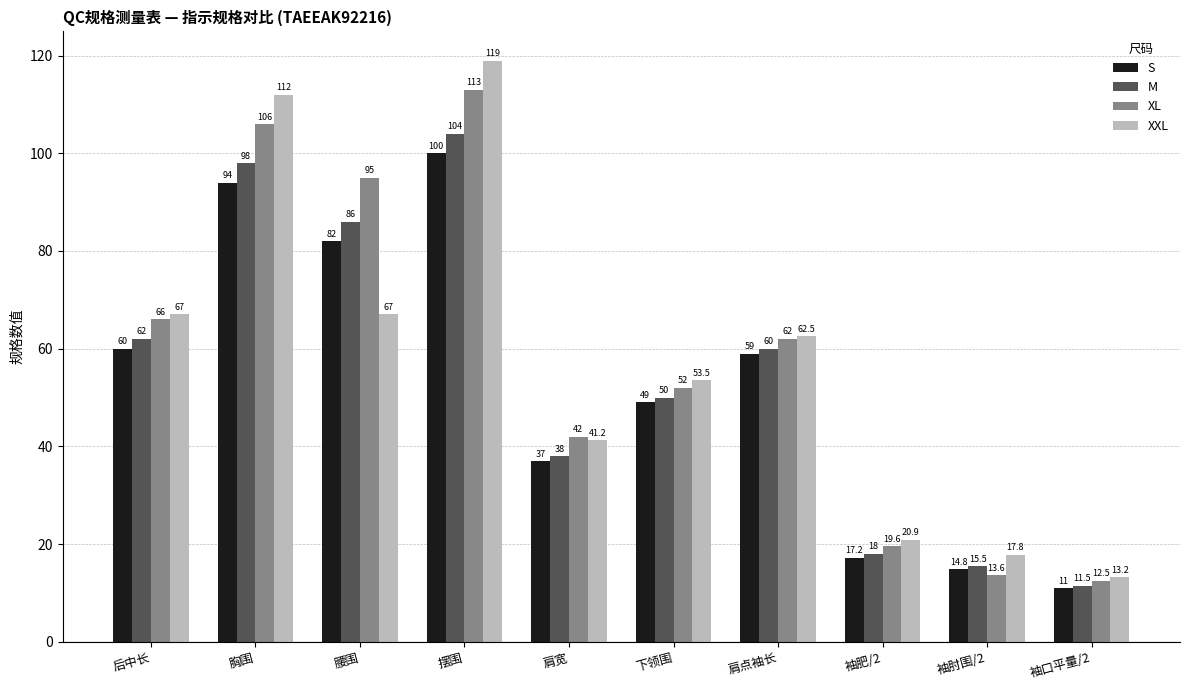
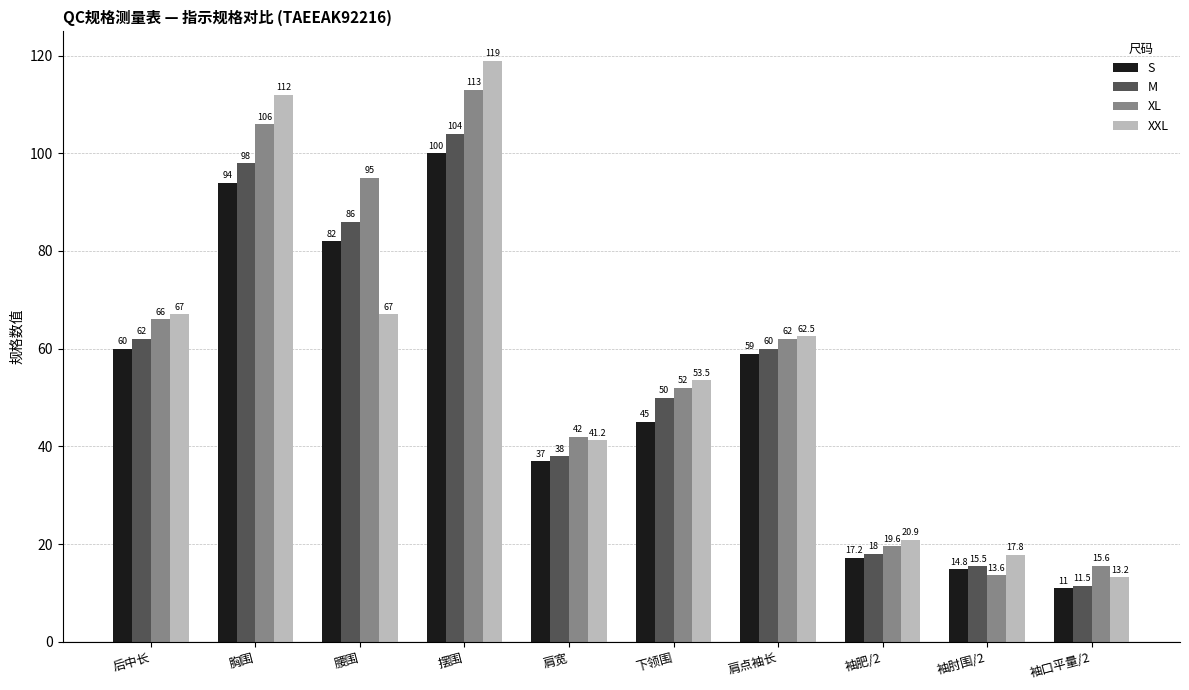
  {
    "S": {
      "后中长": 60,
      "胸围": 94,
      "腰围": 82,
      "摆围": 100,
      "肩宽": 37,
-     "下领围": 49,
+     "下领围": 45,
      "肩点袖长": 59,
      "袖肥/2": 17.2,
      "袖肘围/2": 14.8,
      "袖口平量/2": 11
    },
    "M": {
      "后中长": 62,
      "胸围": 98,
      "腰围": 86,
      "摆围": 104,
      "肩宽": 38,
      "下领围": 50,
      "肩点袖长": 60,
      "袖肥/2": 18,
      "袖肘围/2": 15.5,
      "袖口平量/2": 11.5
    },
    "XL": {
      "后中长": 66,
      "胸围": 106,
      "腰围": 95,
      "摆围": 113,
      "肩宽": 42,
      "下领围": 52,
      "肩点袖长": 62,
      "袖肥/2": 19.6,
      "袖肘围/2": 13.6,
-     "袖口平量/2": 12.5
+     "袖口平量/2": 15.6
    },
    "XXL": {
      "后中长": 67,
      "胸围": 112,
      "腰围": 67,
      "摆围": 119,
      "肩宽": 41.2,
      "下领围": 53.5,
      "肩点袖长": 62.5,
      "袖肥/2": 20.9,
      "袖肘围/2": 17.8,
      "袖口平量/2": 13.2
    }
  }
